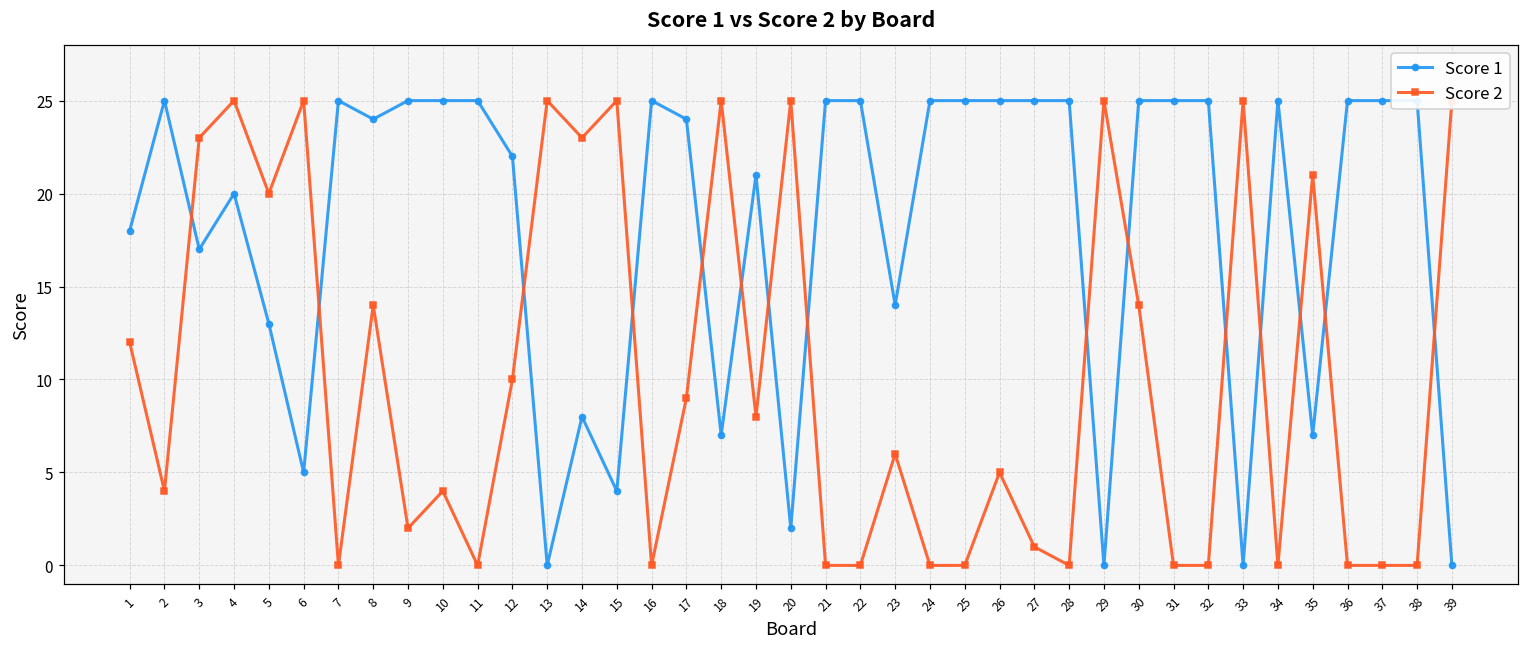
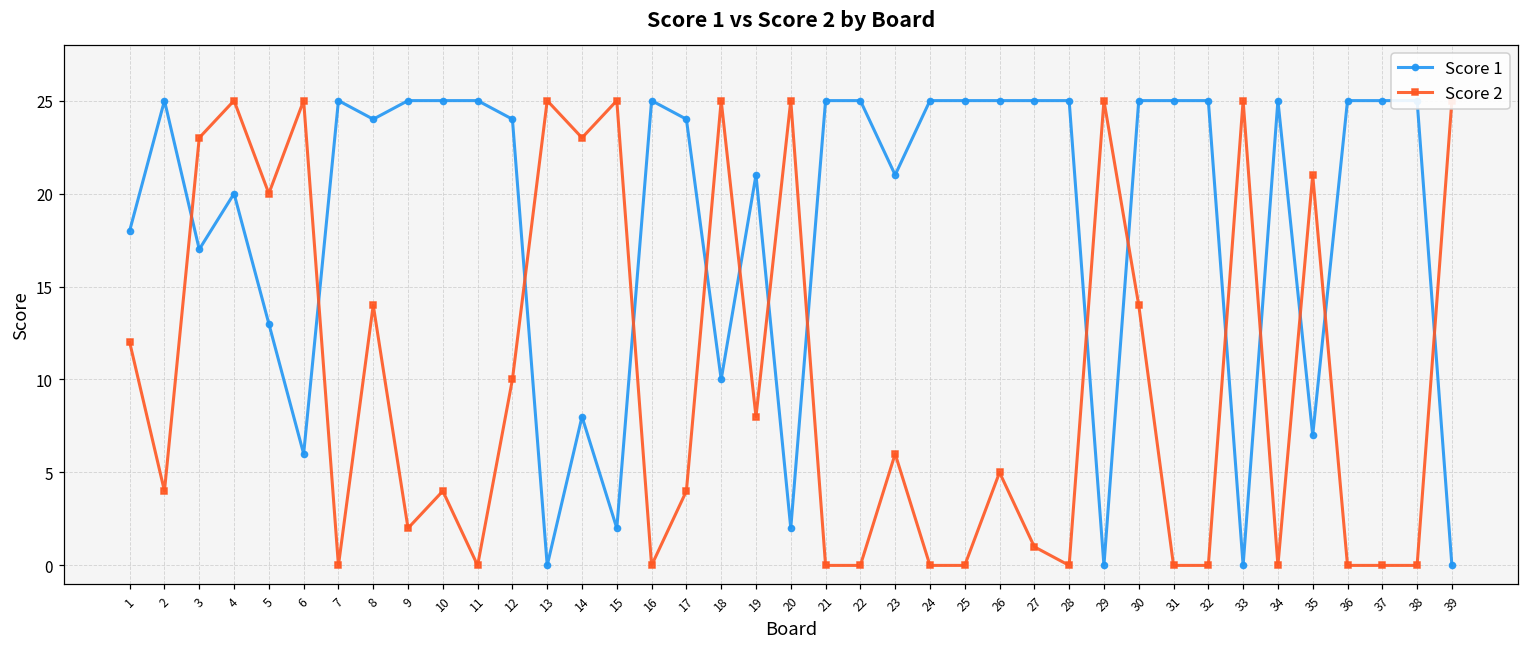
  {
    "Score 1": {
      "1": 18,
      "2": 25,
      "3": 17,
      "4": 20,
      "5": 13,
-     "6": 5,
+     "6": 6,
      "7": 25,
      "8": 24,
      "9": 25,
      "10": 25,
      "11": 25,
-     "12": 22,
+     "12": 24,
      "13": 0,
      "14": 8,
-     "15": 4,
+     "15": 2,
      "16": 25,
      "17": 24,
-     "18": 7,
+     "18": 10,
      "19": 21,
      "20": 2,
      "21": 25,
      "22": 25,
-     "23": 14,
+     "23": 21,
      "24": 25,
      "25": 25,
      "26": 25,
      "27": 25,
      "28": 25,
      "29": 0,
      "30": 25,
      "31": 25,
      "32": 25,
      "33": 0,
      "34": 25,
      "35": 7,
      "36": 25,
      "37": 25,
      "39": 0
    },
    "Score 2": {
      "1": 12,
      "2": 4,
      "3": 23,
      "4": 25,
      "5": 20,
      "6": 25,
      "7": 0,
      "8": 14,
      "9": 2,
      "10": 4,
      "11": 0,
      "12": 10,
      "13": 25,
      "14": 23,
      "15": 25,
      "16": 0,
-     "17": 9,
+     "17": 4,
      "18": 25,
      "19": 8,
      "20": 25,
      "21": 0,
      "22": 0,
      "23": 6,
      "24": 0,
      "25": 0,
      "26": 5,
      "27": 1,
      "28": 0,
      "29": 25,
      "30": 14,
      "31": 0,
      "32": 0,
      "33": 25,
      "34": 0,
      "35": 21,
      "36": 0,
      "37": 0,
      "38": 0
    }
  }
